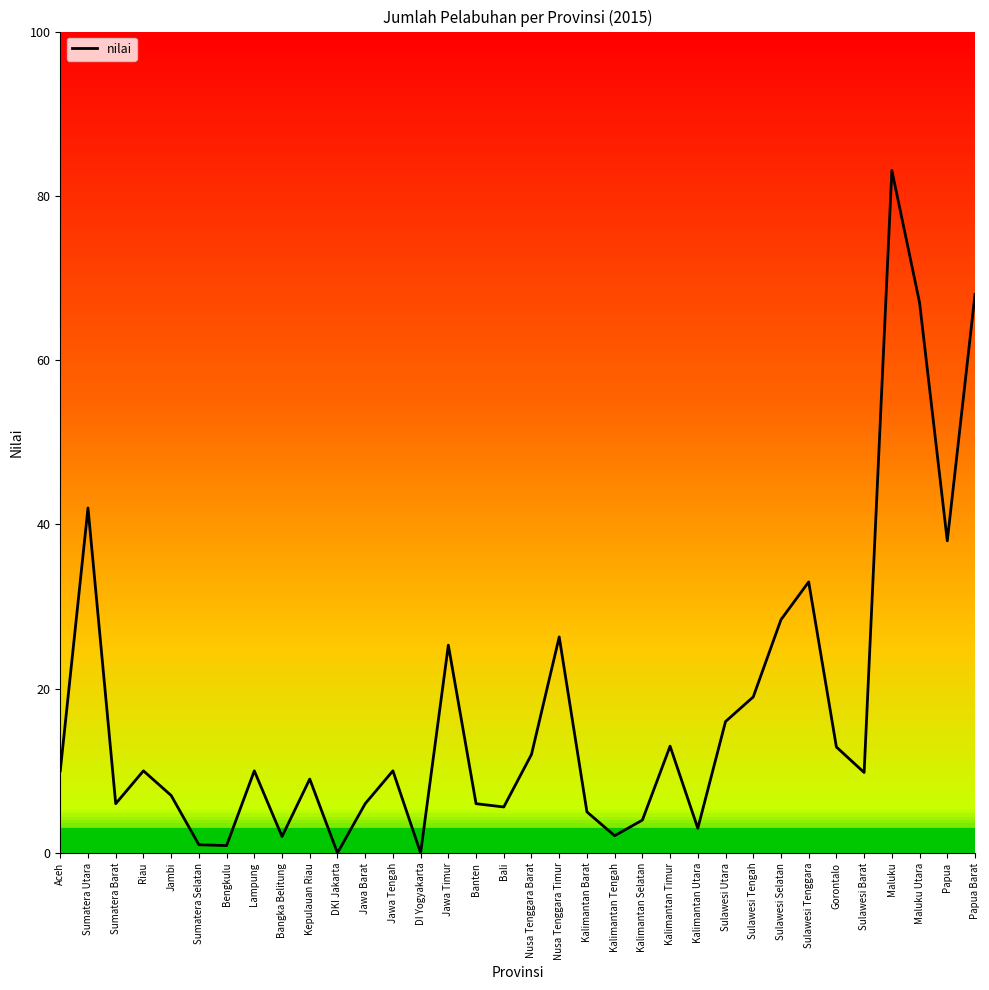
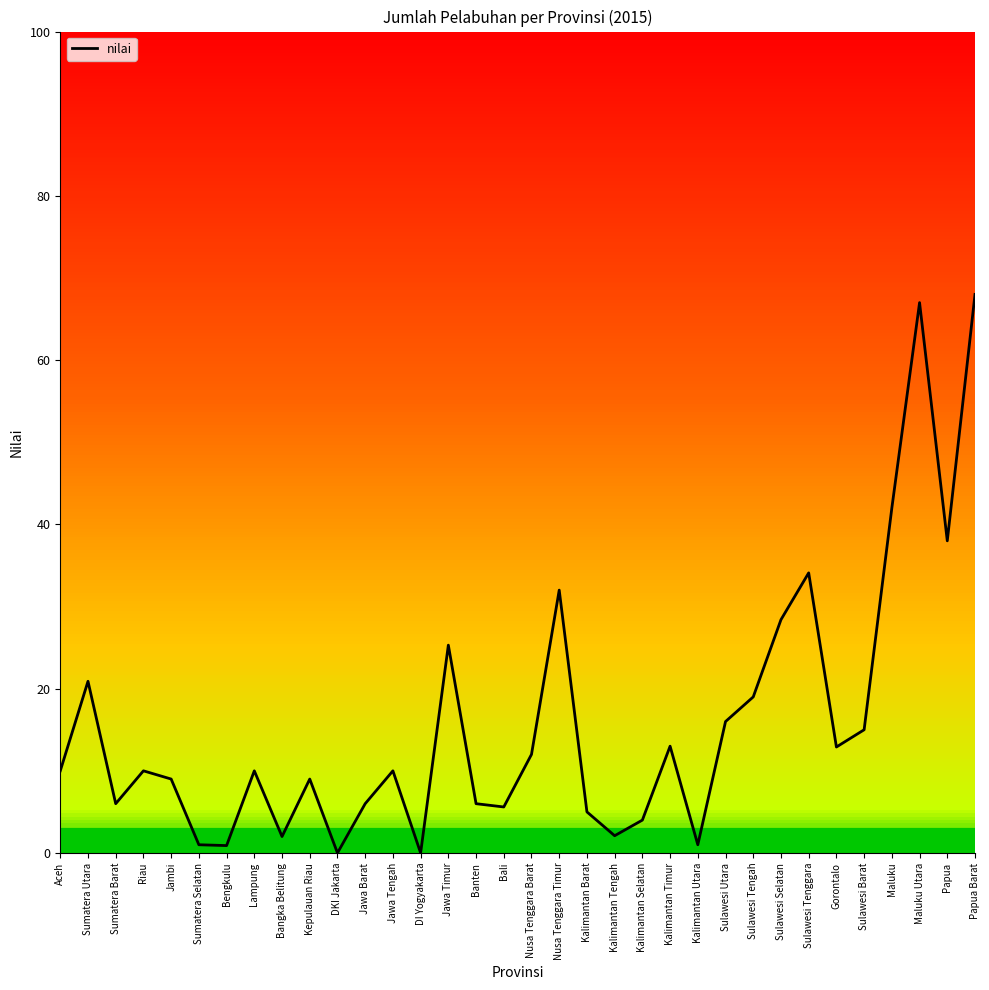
  {
    "nilai": {
-     "Sumatera Utara": 42,
+     "Sumatera Utara": 21,
      "Sumatera Barat": 6,
      "Riau": 10,
-     "Jambi": 7,
+     "Jambi": 9,
      "Sumatera Selatan": 1,
      "Bengkulu": 1,
      "Lampung": 10,
      "Bangka Belitung": 2,
      "Kepulauan Riau": 9,
      "DKI Jakarta": 0,
      "Jawa Barat": 6,
      "Jawa Tengah": 10,
      "DI Yogyakarta": 0,
      "Jawa Timur": 25,
      "Banten": 6,
      "Bali": 6,
      "Nusa Tenggara Barat": 12,
-     "Nusa Tenggara Timur": 26,
+     "Nusa Tenggara Timur": 32,
      "Kalimantan Barat": 5,
      "Kalimantan Tengah": 2,
      "Kalimantan Selatan": 4,
      "Kalimantan Timur": 13,
-     "Kalimantan Utara": 3,
+     "Kalimantan Utara": 1,
      "Sulawesi Utara": 16,
      "Sulawesi Tengah": 19,
      "Sulawesi Selatan": 28,
-     "Sulawesi Tenggara": 33,
+     "Sulawesi Tenggara": 34,
      "Gorontalo": 13,
-     "Sulawesi Barat": 10,
-     "Maluku": 83,
+     "Sulawesi Barat": 15,
+     "Maluku": 42,
      "Maluku Utara": 67,
      "Papua": 38
    }
  }
